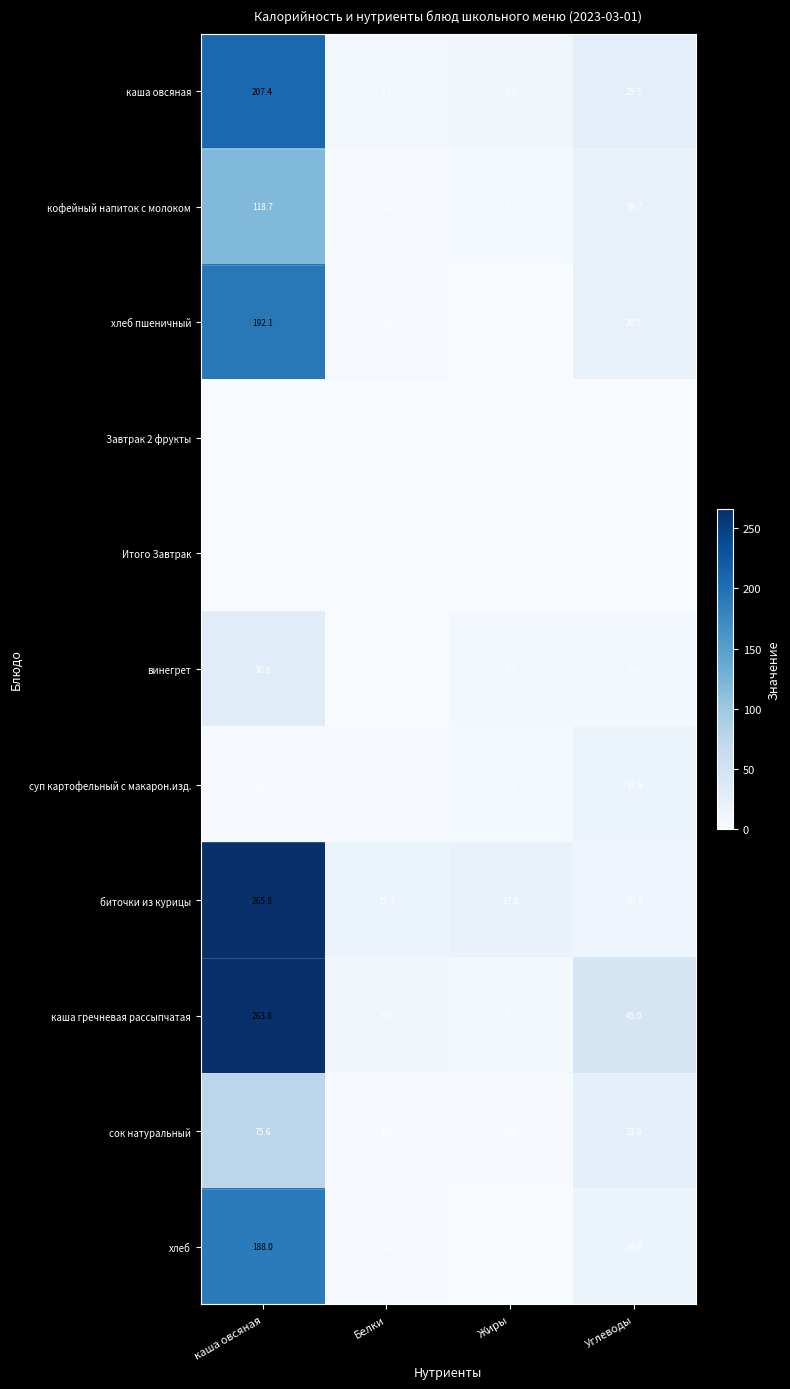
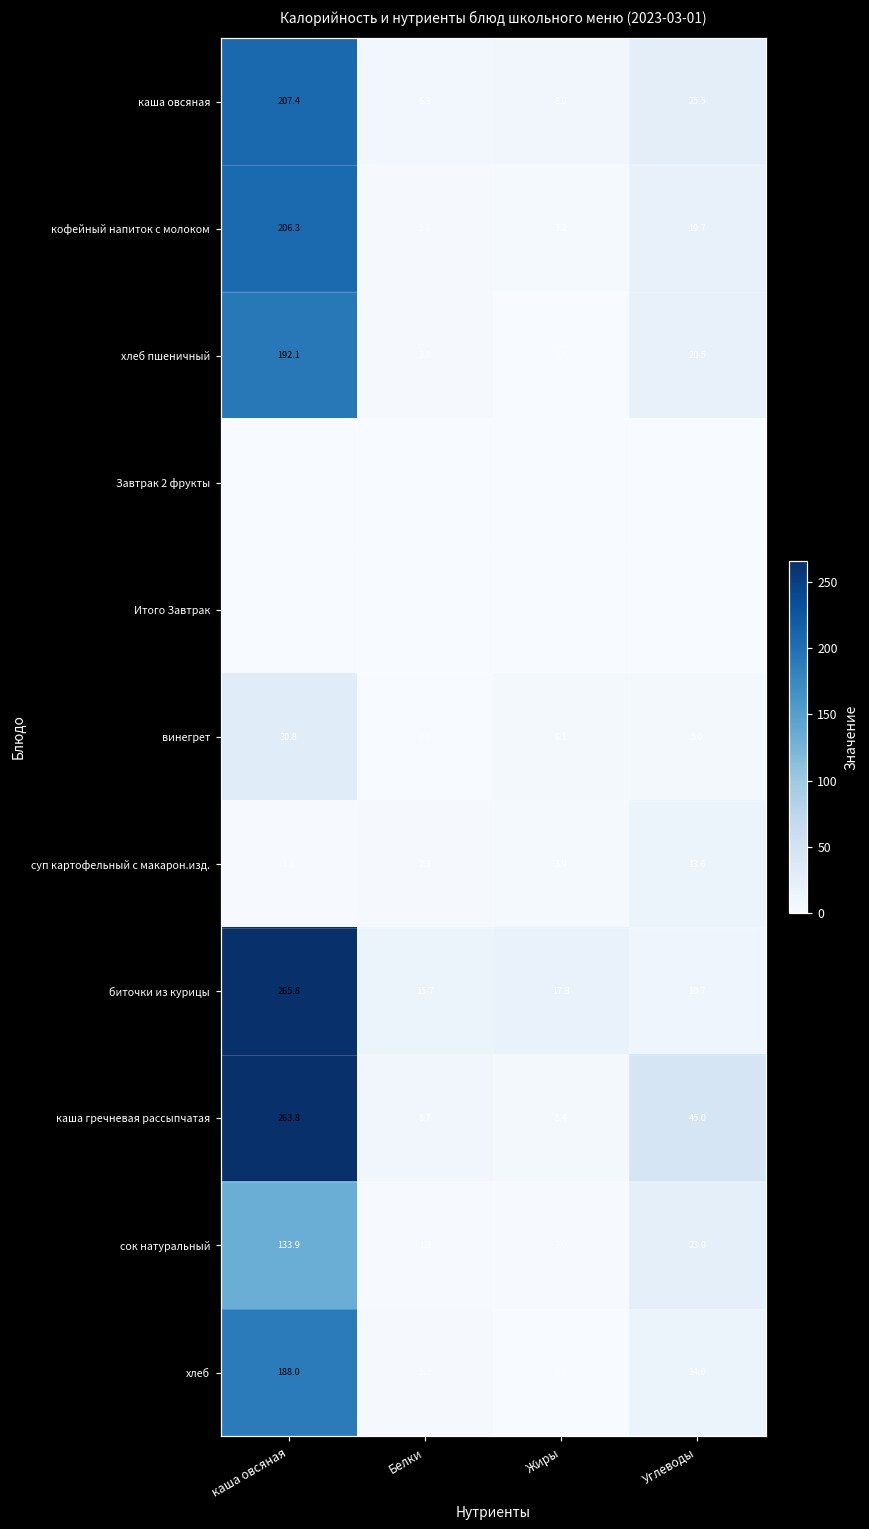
  {
    "каша овсяная": {
      "каша овсяная": 207.4
    },
    "кофейный напиток с молоком": {
-     "каша овсяная": 118.7
+     "каша овсяная": 206.3
    },
    "хлеб пшеничный": {
      "каша овсяная": 192.1
    },
    "биточки из курицы": {
      "каша овсяная": 265.8
    },
    "каша гречневая рассыпчатая": {
      "каша овсяная": 263.8
    },
    "сок натуральный": {
-     "каша овсяная": 75.6
+     "каша овсяная": 133.9
    },
    "хлеб": {
      "каша овсяная": 188.0
    }
  }
